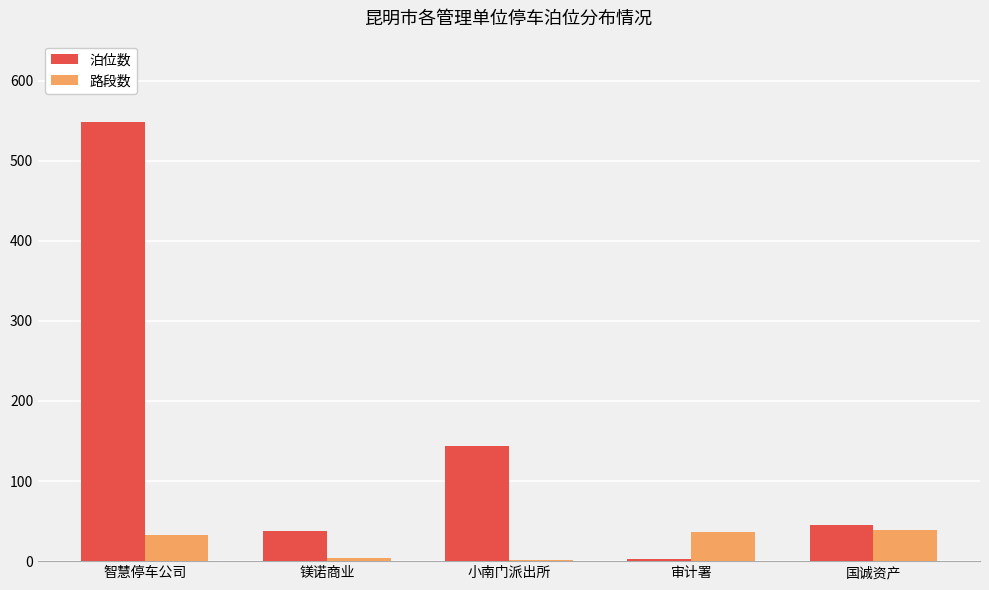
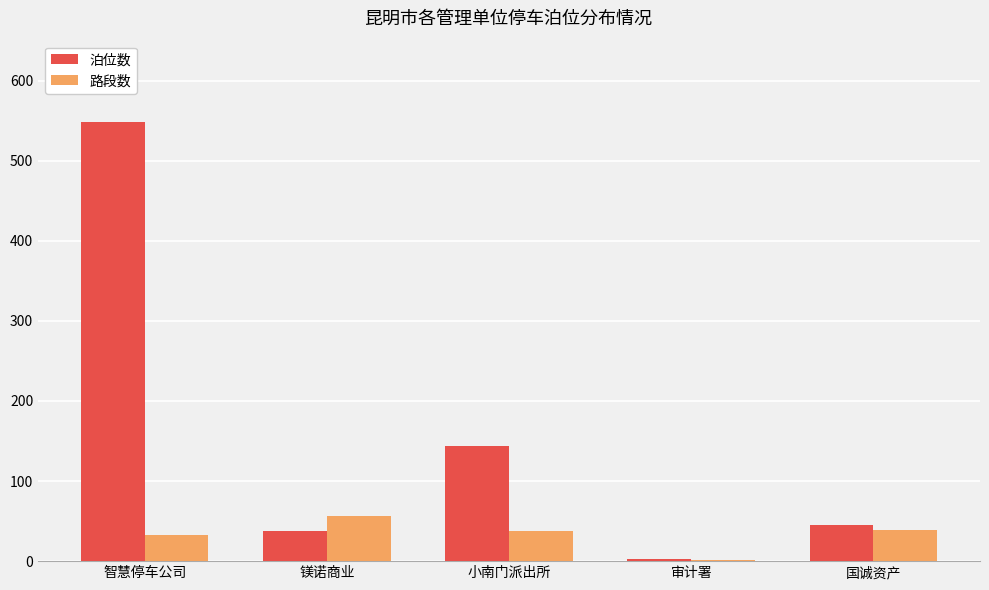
  {
    "泊位数": {
      "智慧停车公司": 550,
      "镁诺商业": 40,
      "小南门派出所": 140,
      "国诚资产": 50
    },
    "路段数": {
      "智慧停车公司": 30,
-     "镁诺商业": 0,
-     "小南门派出所": 0,
-     "审计署": 40,
+     "镁诺商业": 60,
+     "小南门派出所": 40,
+     "审计署": 0,
      "国诚资产": 40
    }
  }
